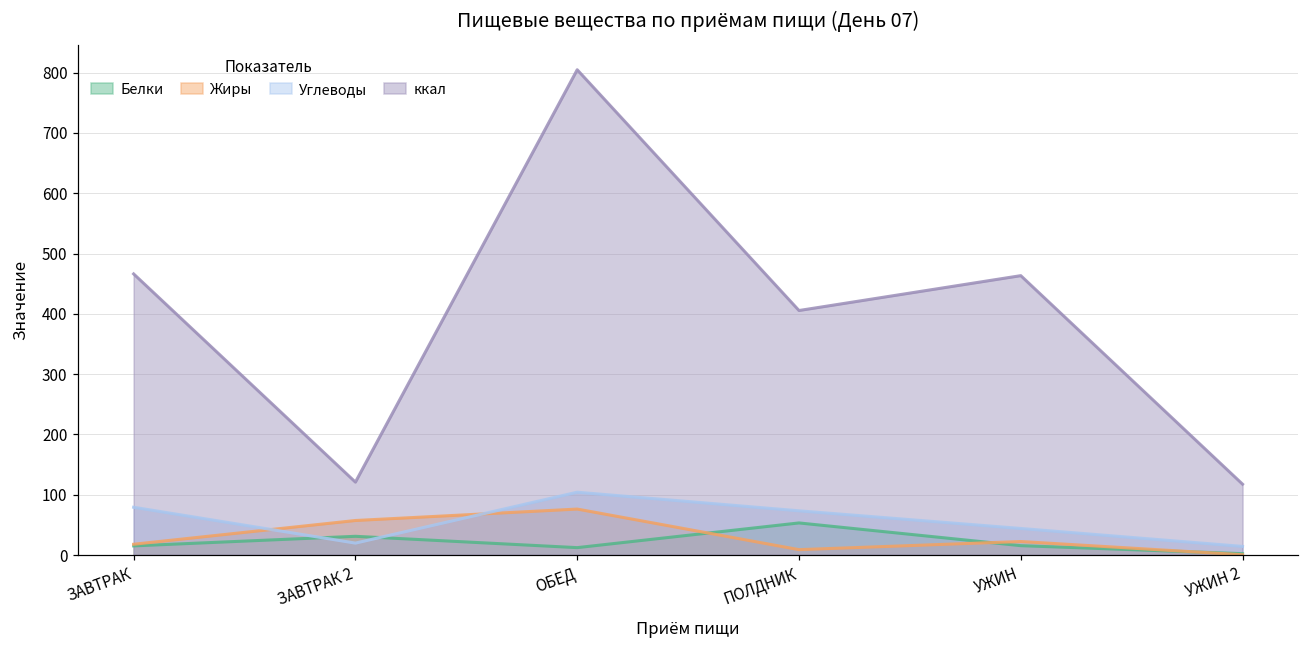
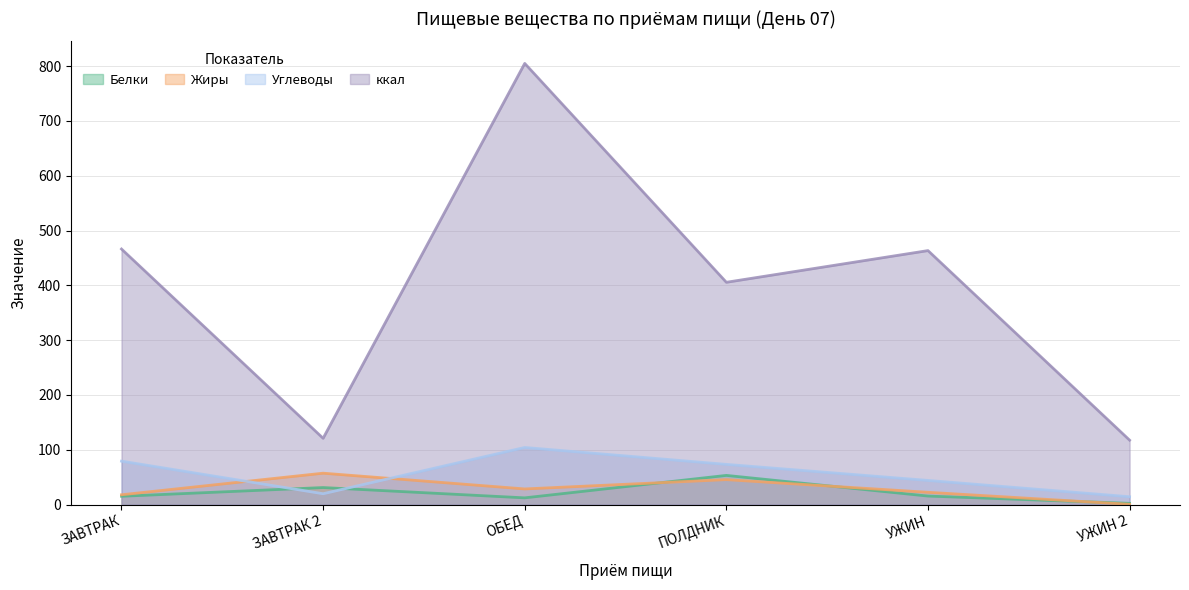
  {
    "Белки": {
      "ЗАВТРАК 2": 30,
      "ОБЕД": 10,
      "ПОЛДНИК": 50,
      "УЖИН": 20
    },
    "Жиры": {
      "ЗАВТРАК 2": 60,
-     "ОБЕД": 80,
-     "ПОЛДНИК": 10,
+     "ОБЕД": 30,
+     "ПОЛДНИК": 50,
      "УЖИН": 20
    }
  }
